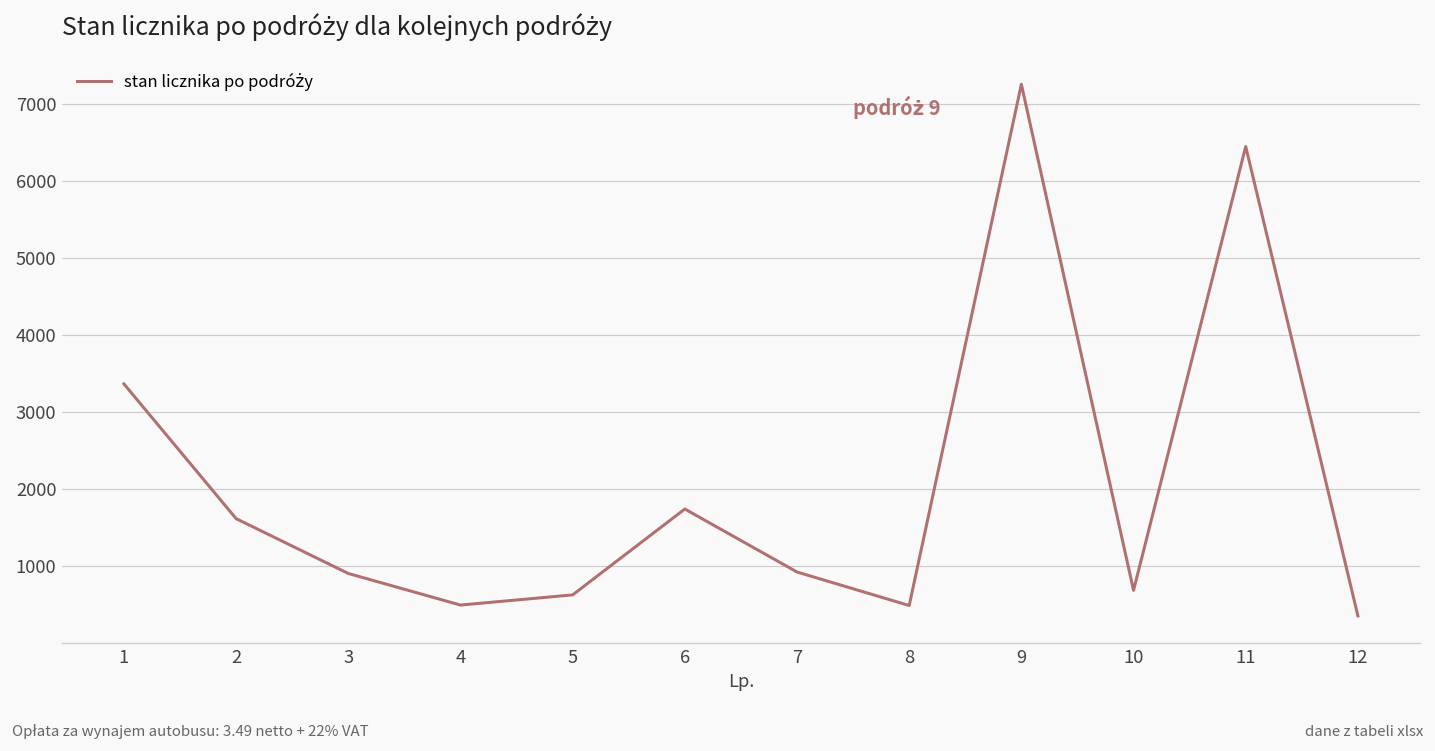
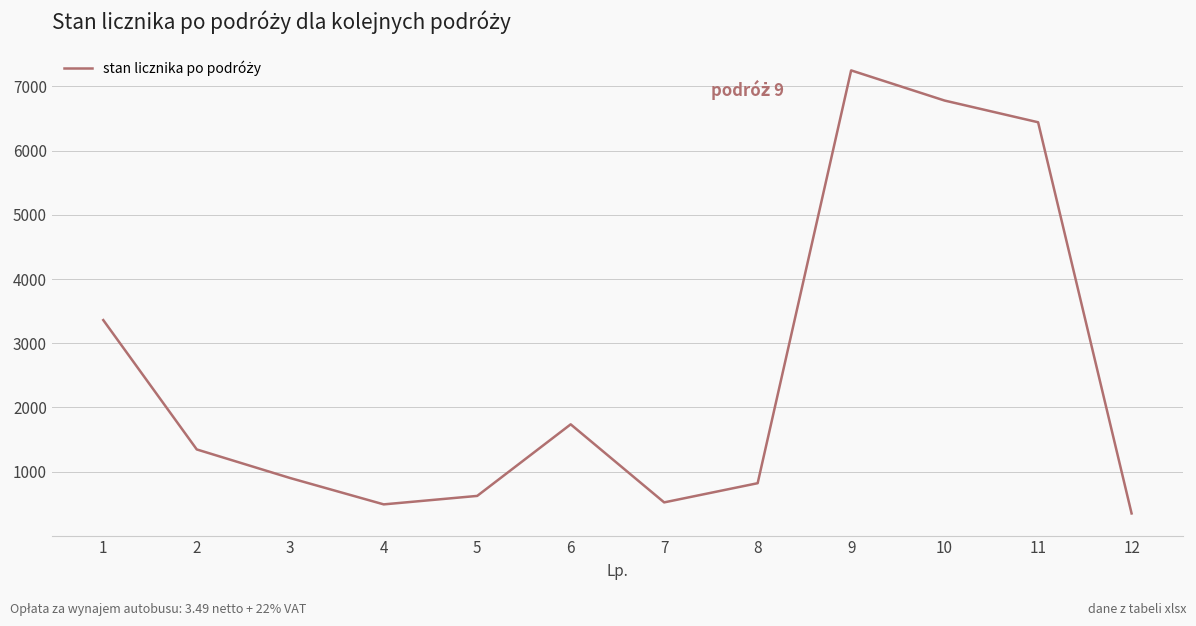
  {
    "1": 3400,
-   "2": 1600,
+   "2": 1300,
    "3": 900,
    "4": 500,
    "5": 600,
    "6": 1700,
-   "7": 900,
-   "8": 500,
+   "7": 500,
+   "8": 800,
    "9": 7300,
-   "10": 700,
+   "10": 6800,
    "11": 6400,
    "12": 300
  }
